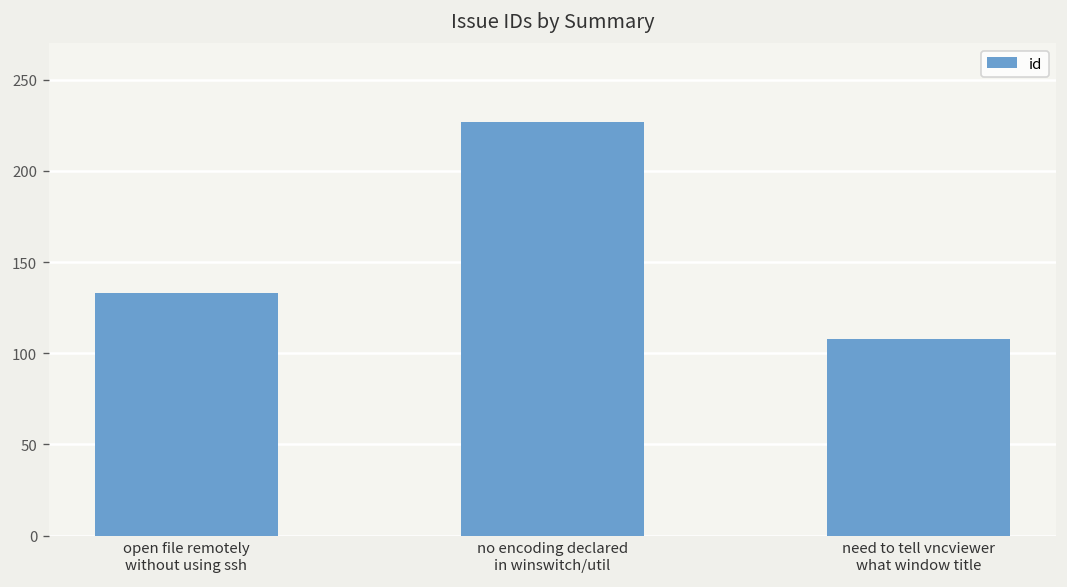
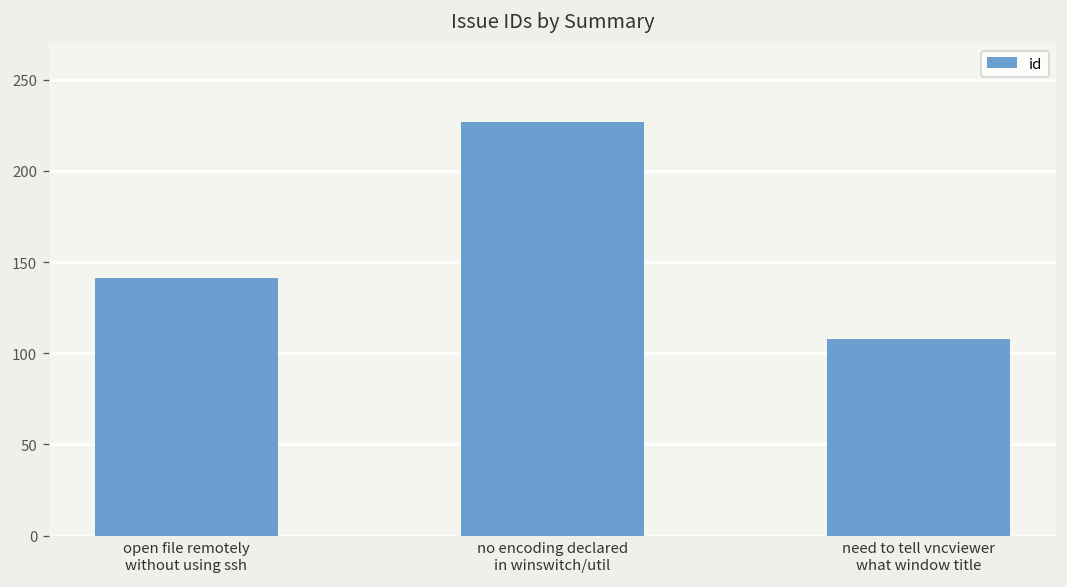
  {
-   "open file remotely without using ssh": 133,
+   "open file remotely without using ssh": 141,
    "no encoding declared in winswitch/util": 227,
    "need to tell vncviewer what window title": 108
  }
